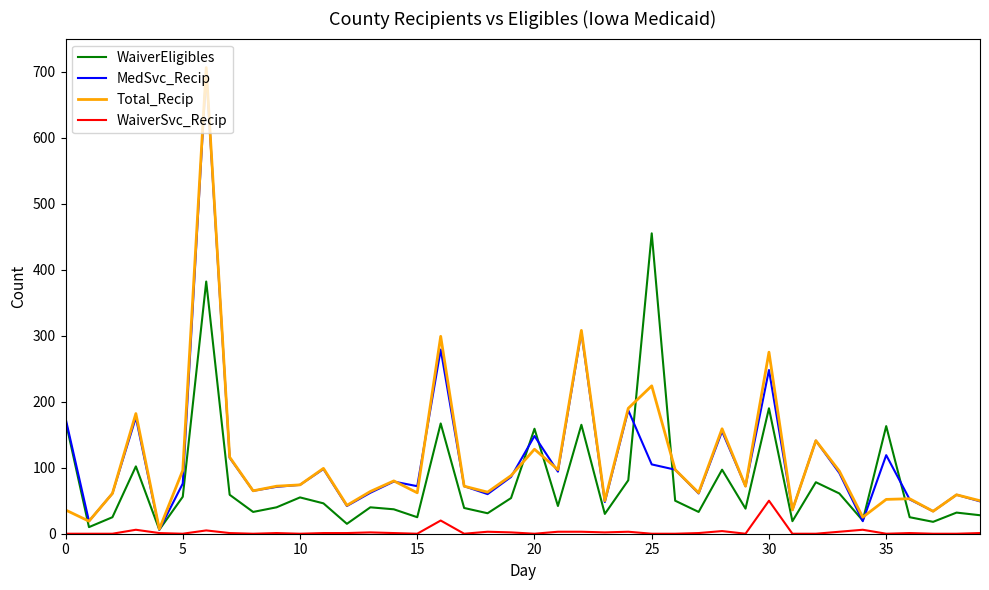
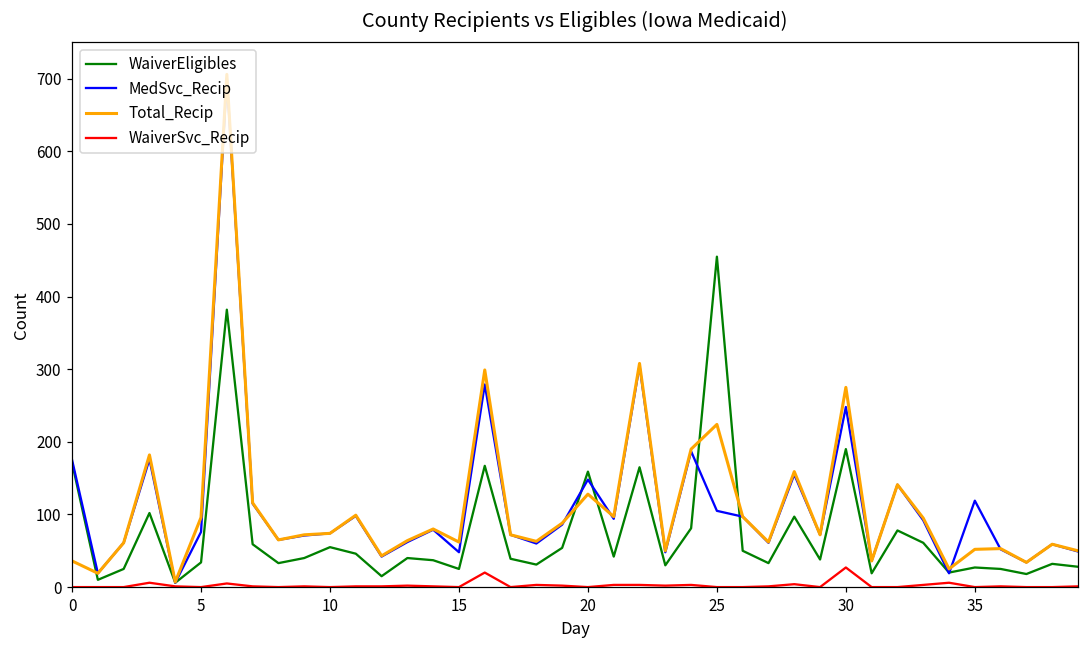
  {
    "WaiverEligibles": {
      "0": 170,
-     "5": 60,
+     "5": 30,
      "10": 60,
      "15": 30,
      "20": 160,
      "25": 460,
      "30": 190,
-     "35": 160
+     "35": 30
    },
    "MedSvc_Recip": {
      "0": 180,
      "5": 80,
-     "15": 70,
+     "15": 50,
      "20": 150,
      "25": 110,
      "30": 250,
      "35": 120
    },
    "Total_Recip": {
      "0": 40,
      "5": 100,
      "15": 60,
      "20": 130,
      "25": 220,
      "30": 280,
      "35": 50
    },
    "WaiverSvc_Recip": {
      "0": 0,
      "5": 0,
      "10": 0,
      "15": 0,
      "20": 0,
      "25": 0,
-     "30": 50,
+     "30": 30,
      "35": 0
    }
  }
